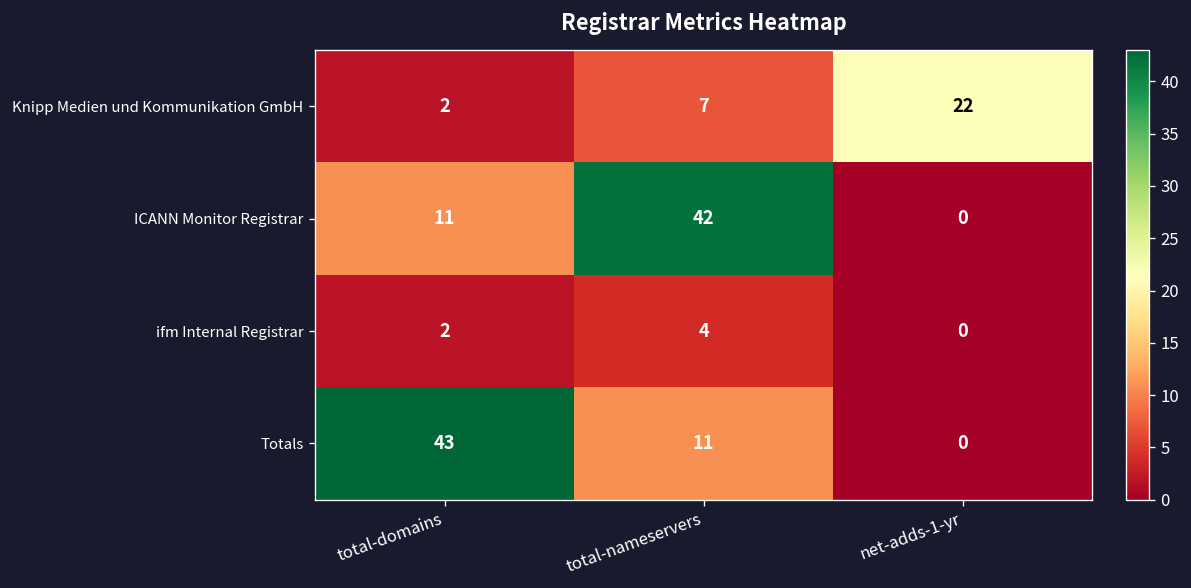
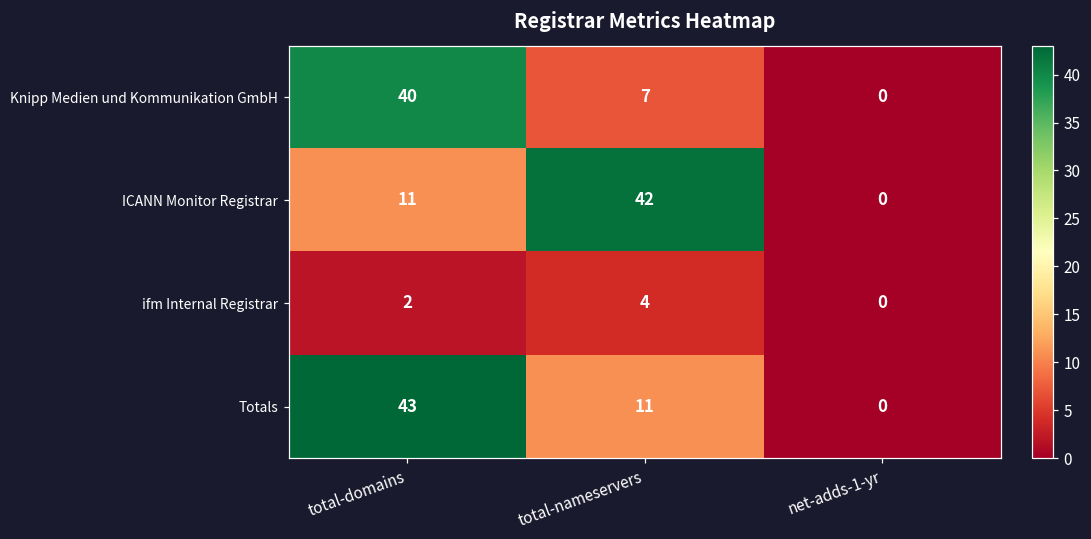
  {
    "Knipp Medien und Kommunikation GmbH": {
-     "total-domains": 2,
+     "total-domains": 40,
      "total-nameservers": 7,
-     "net-adds-1-yr": 22
+     "net-adds-1-yr": 0
    },
    "ICANN Monitor Registrar": {
      "total-domains": 11,
      "total-nameservers": 42,
      "net-adds-1-yr": 0
    },
    "ifm Internal Registrar": {
      "total-domains": 2,
      "total-nameservers": 4,
      "net-adds-1-yr": 0
    },
    "Totals": {
      "total-domains": 43,
      "total-nameservers": 11,
      "net-adds-1-yr": 0
    }
  }
